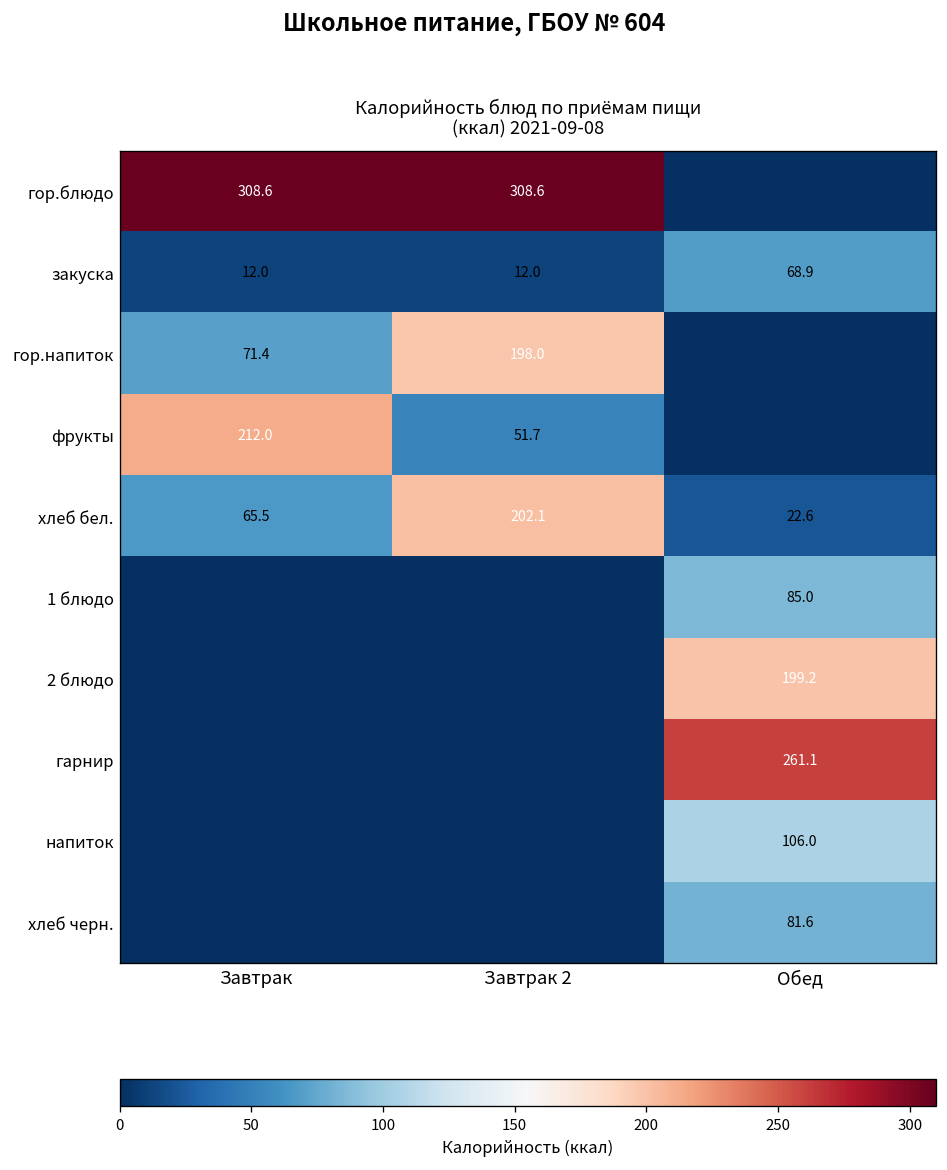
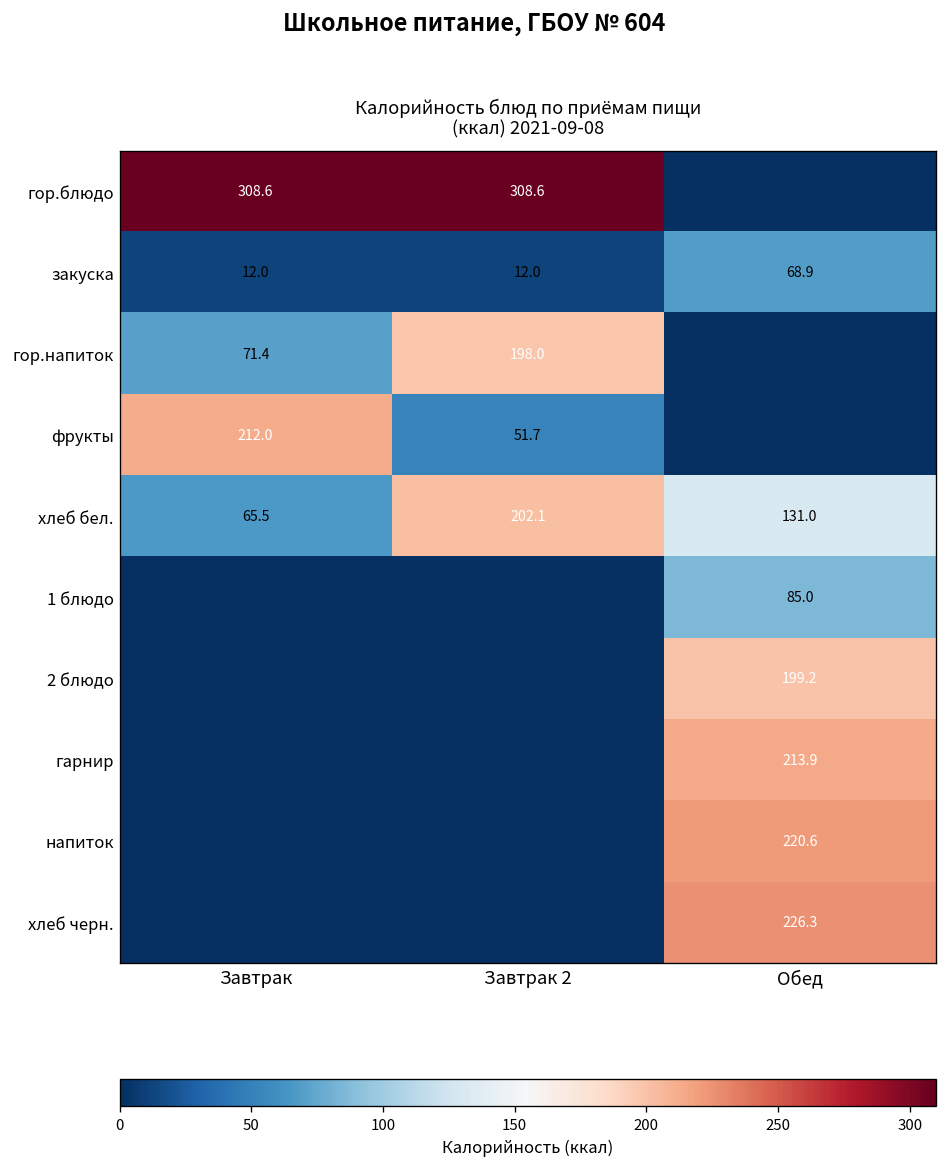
  {
    "гор.блюдо": {
      "Завтрак": 308.6,
      "Завтрак 2": 308.6
    },
    "закуска": {
      "Завтрак": 12.0,
      "Завтрак 2": 12.0,
      "Обед": 68.9
    },
    "гор.напиток": {
      "Завтрак": 71.4,
      "Завтрак 2": 198.0
    },
    "фрукты": {
      "Завтрак": 212.0,
      "Завтрак 2": 51.7
    },
    "хлеб бел.": {
      "Завтрак": 65.5,
      "Завтрак 2": 202.1,
-     "Обед": 22.6
+     "Обед": 131.0
    },
    "1 блюдо": {
      "Обед": 85.0
    },
    "2 блюдо": {
      "Обед": 199.2
    },
    "гарнир": {
-     "Обед": 261.1
+     "Обед": 213.9
    },
    "напиток": {
-     "Обед": 106.0
+     "Обед": 220.6
    },
    "хлеб черн.": {
-     "Обед": 81.6
+     "Обед": 226.3
    }
  }
